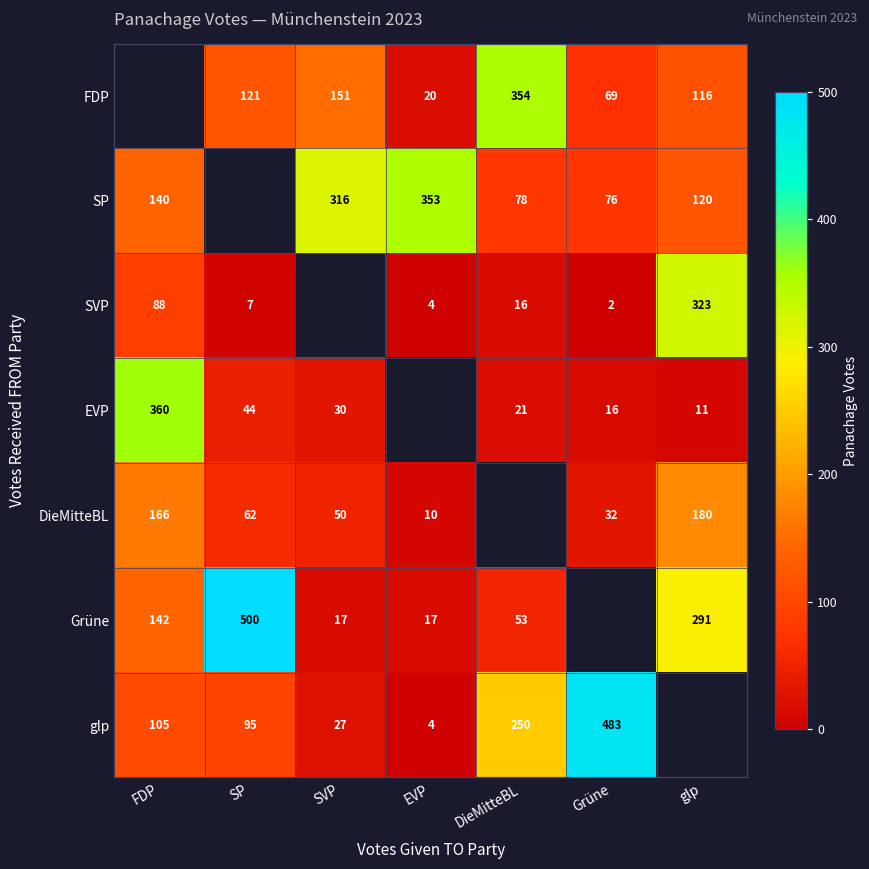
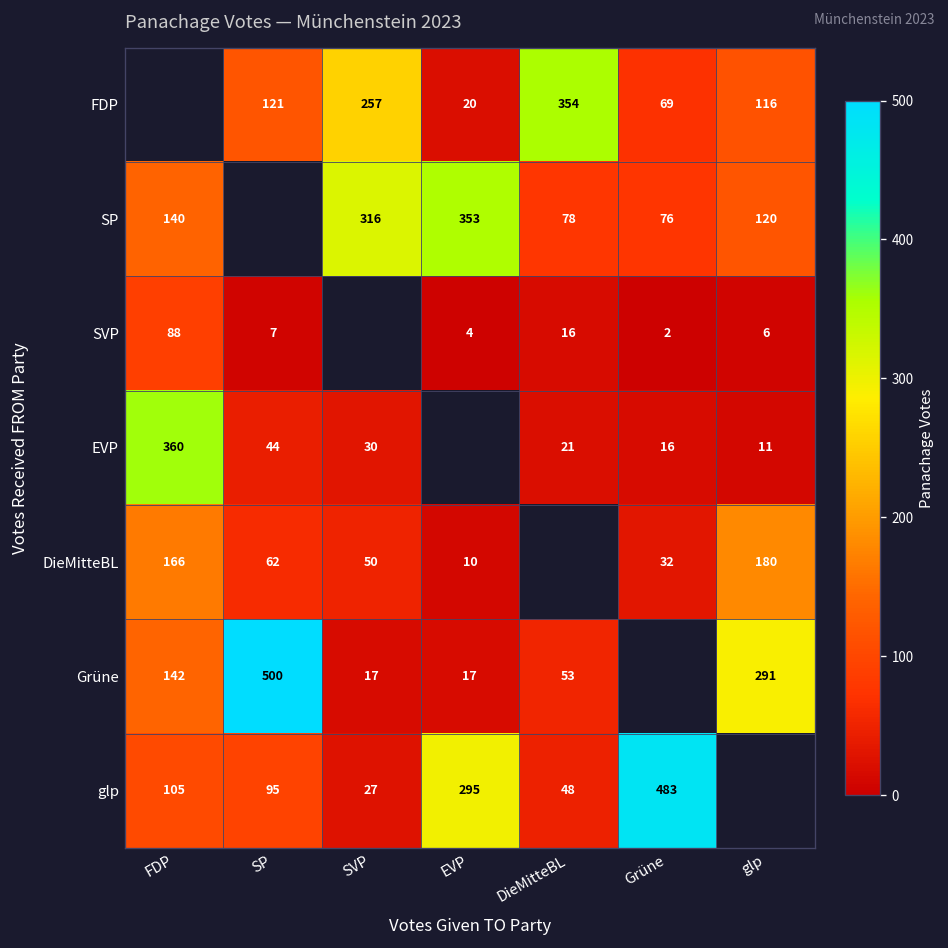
  {
    "FDP": {
      "SP": 121,
-     "SVP": 151,
+     "SVP": 257,
      "EVP": 20,
      "DieMitteBL": 354,
      "Grüne": 69,
      "glp": 116
    },
    "SP": {
      "FDP": 140,
      "SVP": 316,
      "EVP": 353,
      "DieMitteBL": 78,
      "Grüne": 76,
      "glp": 120
    },
    "SVP": {
      "FDP": 88,
      "SP": 7,
      "EVP": 4,
      "DieMitteBL": 16,
      "Grüne": 2,
-     "glp": 323
+     "glp": 6
    },
    "EVP": {
      "FDP": 360,
      "SP": 44,
      "SVP": 30,
      "DieMitteBL": 21,
      "Grüne": 16,
      "glp": 11
    },
    "DieMitteBL": {
      "FDP": 166,
      "SP": 62,
      "SVP": 50,
      "EVP": 10,
      "Grüne": 32,
      "glp": 180
    },
    "Grüne": {
      "FDP": 142,
      "SP": 500,
      "SVP": 17,
      "EVP": 17,
      "DieMitteBL": 53,
      "glp": 291
    },
    "glp": {
      "FDP": 105,
      "SP": 95,
      "SVP": 27,
-     "EVP": 4,
-     "DieMitteBL": 250,
+     "EVP": 295,
+     "DieMitteBL": 48,
      "Grüne": 483
    }
  }
